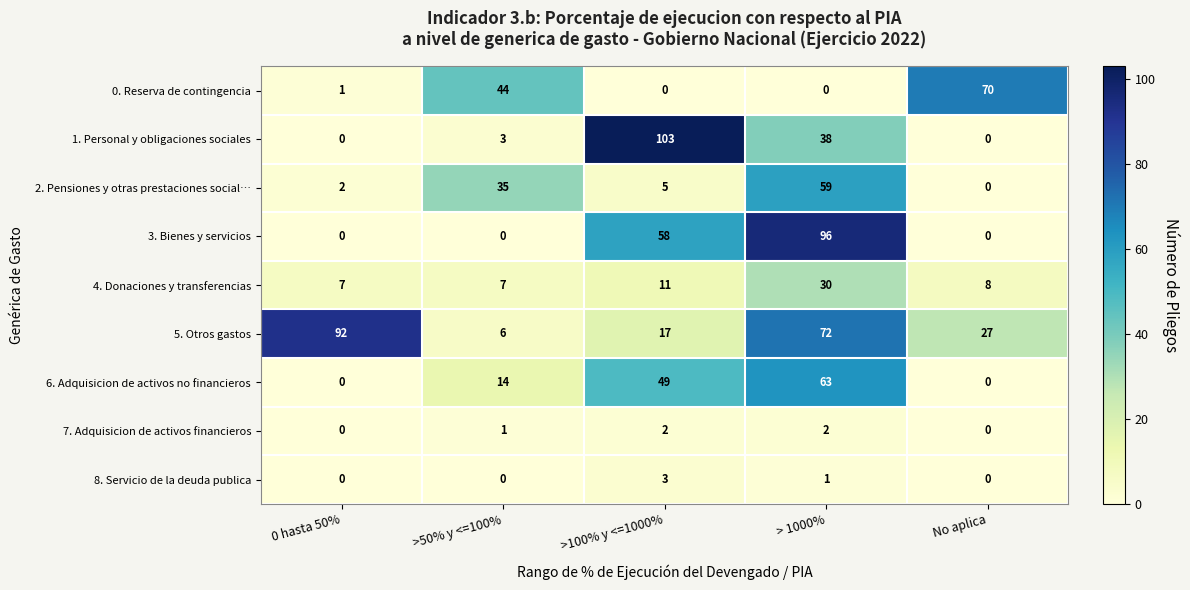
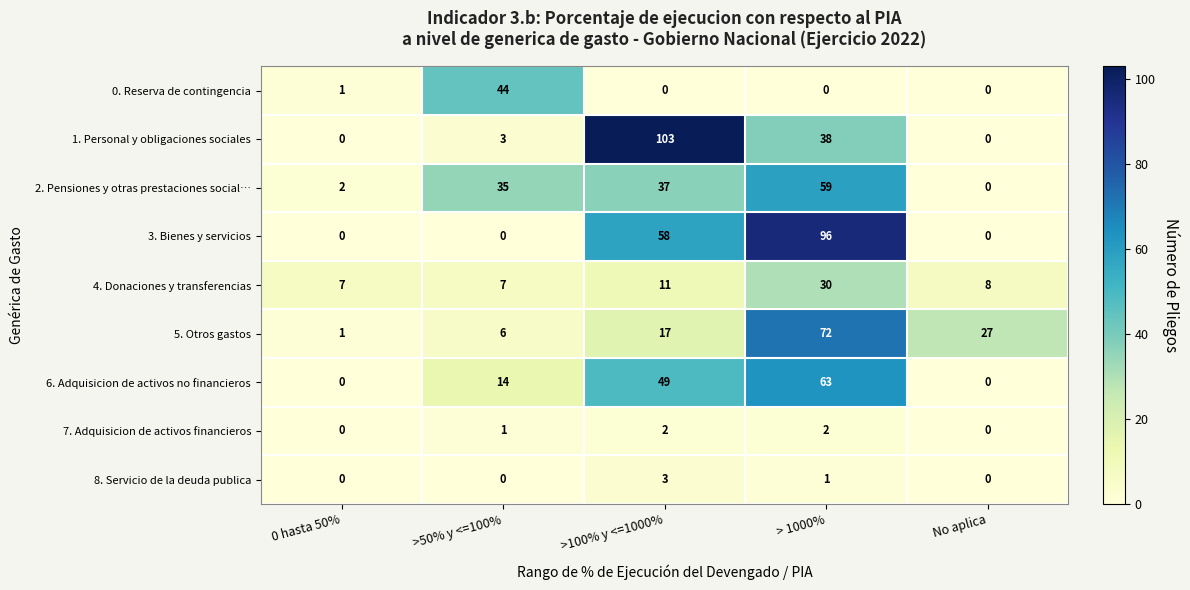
  {
    "0. Reserva de contingencia": {
      "0 hasta 50%": 1,
      ">50% y <=100%": 44,
      ">100% y <=1000%": 0,
      "> 1000%": 0,
-     "No aplica": 70
+     "No aplica": 0
    },
    "1. Personal y obligaciones sociales": {
      "0 hasta 50%": 0,
      ">50% y <=100%": 3,
      ">100% y <=1000%": 103,
      "> 1000%": 38,
      "No aplica": 0
    },
    "2. Pensiones y otras prestaciones social…": {
      "0 hasta 50%": 2,
      ">50% y <=100%": 35,
-     ">100% y <=1000%": 5,
+     ">100% y <=1000%": 37,
      "> 1000%": 59,
      "No aplica": 0
    },
    "3. Bienes y servicios": {
      "0 hasta 50%": 0,
      ">50% y <=100%": 0,
      ">100% y <=1000%": 58,
      "> 1000%": 96,
      "No aplica": 0
    },
    "4. Donaciones y transferencias": {
      "0 hasta 50%": 7,
      ">50% y <=100%": 7,
      ">100% y <=1000%": 11,
      "> 1000%": 30,
      "No aplica": 8
    },
    "5. Otros gastos": {
-     "0 hasta 50%": 92,
+     "0 hasta 50%": 1,
      ">50% y <=100%": 6,
      ">100% y <=1000%": 17,
      "> 1000%": 72,
      "No aplica": 27
    },
    "6. Adquisicion de activos no financieros": {
      "0 hasta 50%": 0,
      ">50% y <=100%": 14,
      ">100% y <=1000%": 49,
      "> 1000%": 63,
      "No aplica": 0
    },
    "7. Adquisicion de activos financieros": {
      "0 hasta 50%": 0,
      ">50% y <=100%": 1,
      ">100% y <=1000%": 2,
      "> 1000%": 2,
      "No aplica": 0
    },
    "8. Servicio de la deuda publica": {
      "0 hasta 50%": 0,
      ">50% y <=100%": 0,
      ">100% y <=1000%": 3,
      "> 1000%": 1,
      "No aplica": 0
    }
  }
